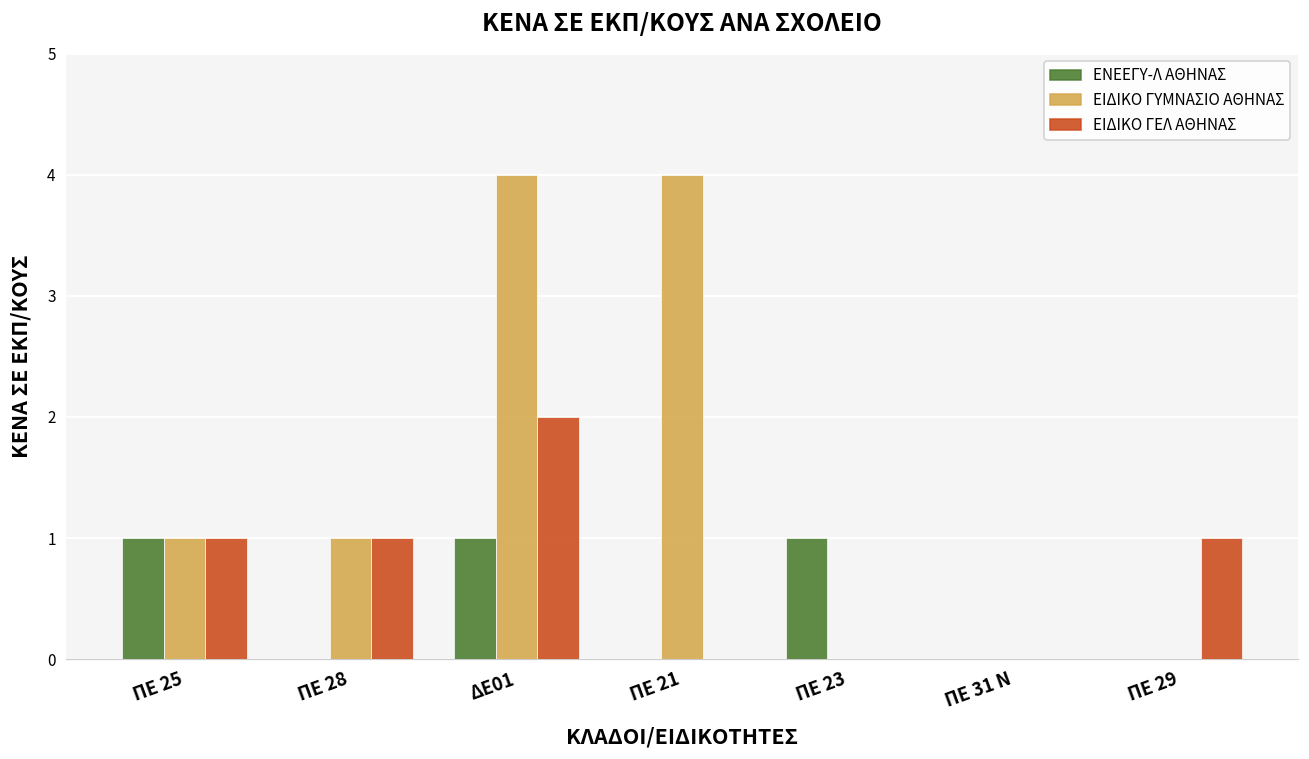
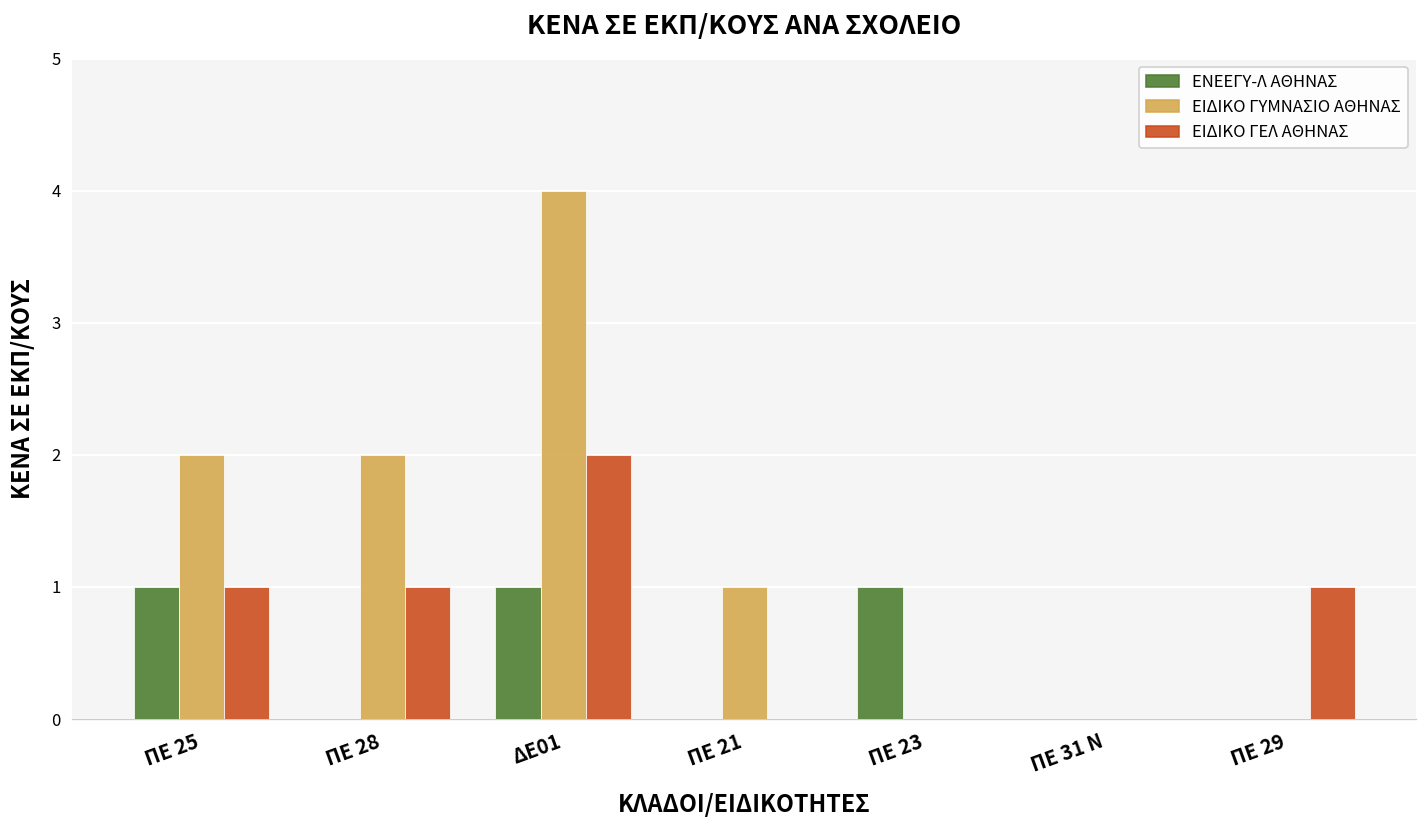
  {
    "ΕΝΕΕΓΥ-Λ ΑΘΗΝΑΣ": {
      "ΠΕ 25": 1.00,
      "ΠΕ 28": 0.00,
      "ΔΕ01": 1.00,
      "ΠΕ 21": 0.00,
      "ΠΕ 23": 1.00,
      "ΠΕ 31 Ν": 0.00,
      "ΠΕ 29": 0.00
    },
    "ΕΙΔΙΚΟ ΓΥΜΝΑΣΙΟ ΑΘΗΝΑΣ": {
-     "ΠΕ 25": 1.00,
-     "ΠΕ 28": 1.00,
+     "ΠΕ 25": 2.00,
+     "ΠΕ 28": 2.00,
      "ΔΕ01": 4.00,
-     "ΠΕ 21": 4.00,
+     "ΠΕ 21": 1.00,
      "ΠΕ 23": 0.00,
      "ΠΕ 31 Ν": 0.00,
      "ΠΕ 29": 0.00
    },
    "ΕΙΔΙΚΟ ΓΕΛ ΑΘΗΝΑΣ": {
      "ΠΕ 25": 1.00,
      "ΠΕ 28": 1.00,
      "ΔΕ01": 2.00,
      "ΠΕ 21": 0.00,
      "ΠΕ 23": 0.00,
      "ΠΕ 31 Ν": 0.00,
      "ΠΕ 29": 1.00
    }
  }
